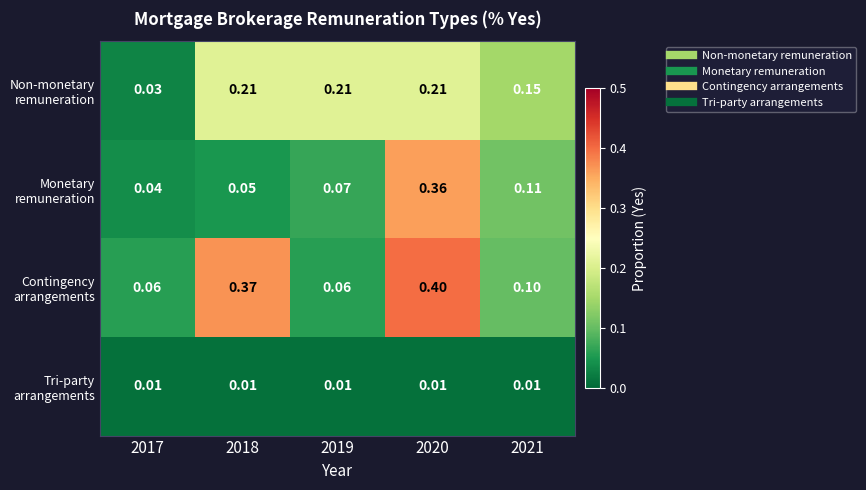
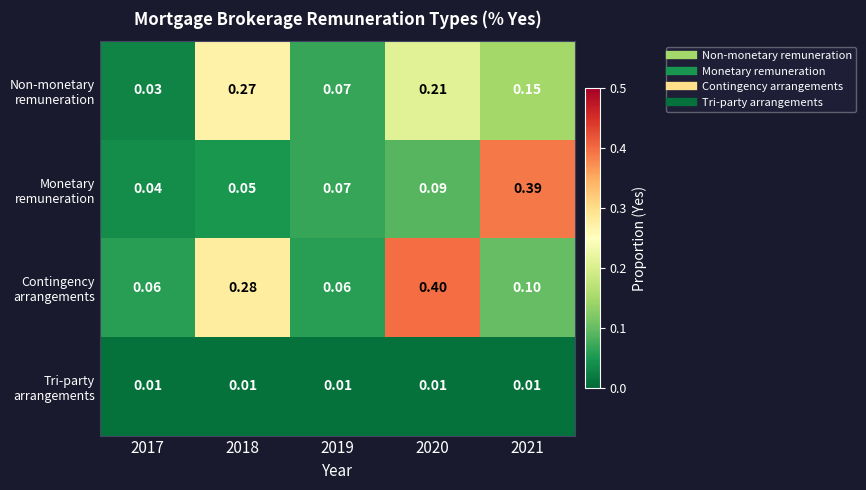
  {
    "Non-monetary remuneration": {
      "2017": 0.03,
-     "2018": 0.21,
-     "2019": 0.21,
+     "2018": 0.27,
+     "2019": 0.07,
      "2020": 0.21,
      "2021": 0.15
    },
    "Monetary remuneration": {
      "2017": 0.04,
      "2018": 0.05,
      "2019": 0.07,
-     "2020": 0.36,
-     "2021": 0.11
+     "2020": 0.09,
+     "2021": 0.39
    },
    "Contingency arrangements": {
      "2017": 0.06,
-     "2018": 0.37,
+     "2018": 0.28,
      "2019": 0.06,
      "2020": 0.40,
      "2021": 0.10
    },
    "Tri-party arrangements": {
      "2017": 0.01,
      "2018": 0.01,
      "2019": 0.01,
      "2020": 0.01,
      "2021": 0.01
    }
  }
